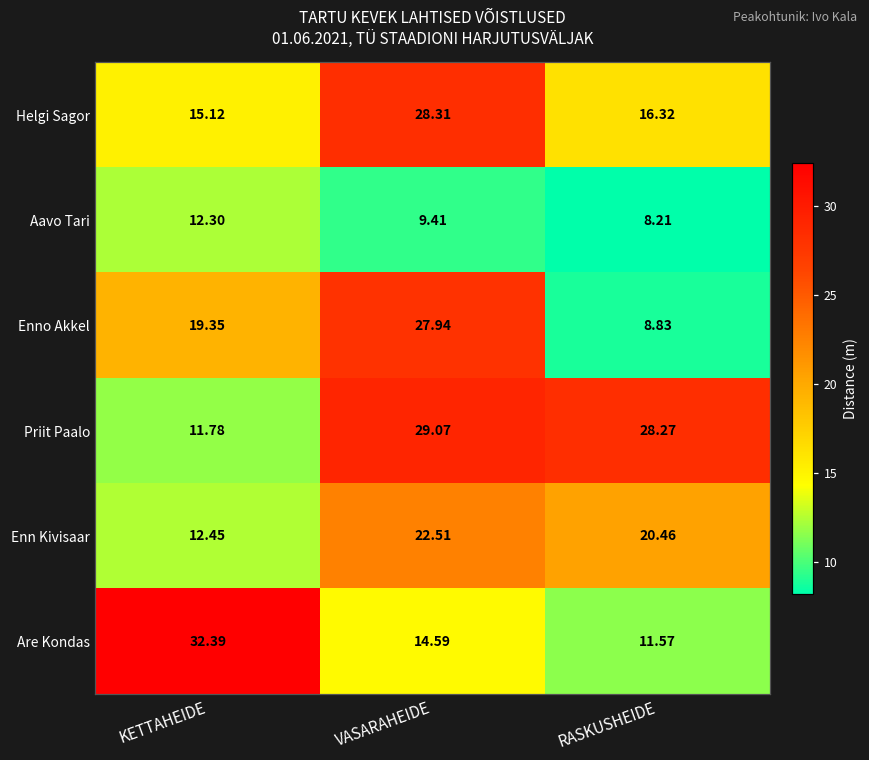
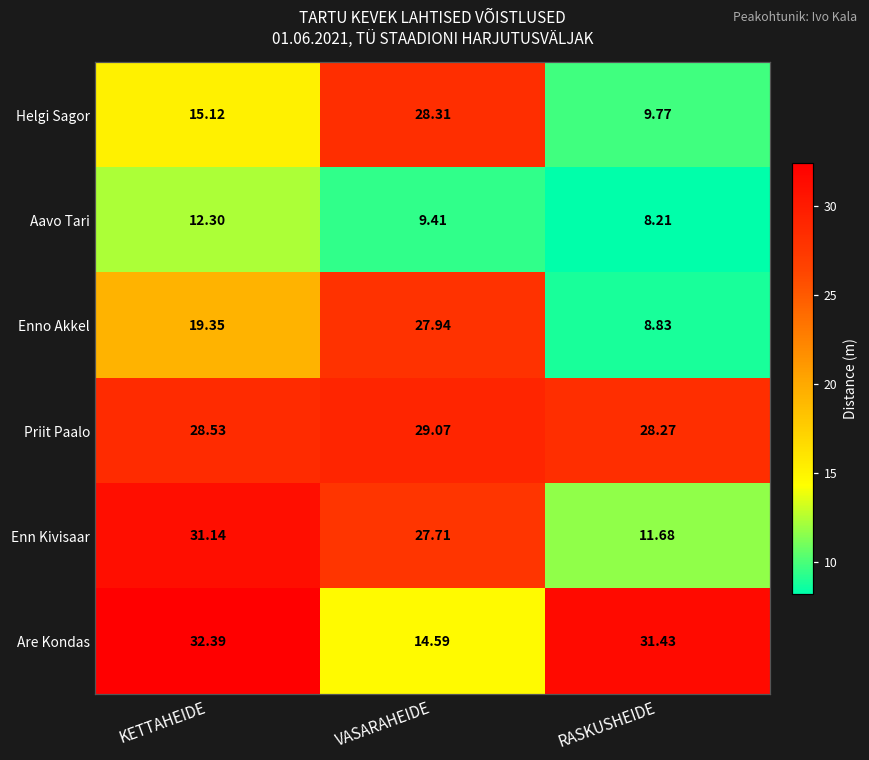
  {
    "Helgi Sagor": {
      "KETTAHEIDE": 15.12,
      "VASARAHEIDE": 28.31,
-     "RASKUSHEIDE": 16.32
+     "RASKUSHEIDE": 9.77
    },
    "Aavo Tari": {
      "KETTAHEIDE": 12.30,
      "VASARAHEIDE": 9.41,
      "RASKUSHEIDE": 8.21
    },
    "Enno Akkel": {
      "KETTAHEIDE": 19.35,
      "VASARAHEIDE": 27.94,
      "RASKUSHEIDE": 8.83
    },
    "Priit Paalo": {
-     "KETTAHEIDE": 11.78,
+     "KETTAHEIDE": 28.53,
      "VASARAHEIDE": 29.07,
      "RASKUSHEIDE": 28.27
    },
    "Enn Kivisaar": {
-     "KETTAHEIDE": 12.45,
-     "VASARAHEIDE": 22.51,
-     "RASKUSHEIDE": 20.46
+     "KETTAHEIDE": 31.14,
+     "VASARAHEIDE": 27.71,
+     "RASKUSHEIDE": 11.68
    },
    "Are Kondas": {
      "KETTAHEIDE": 32.39,
      "VASARAHEIDE": 14.59,
-     "RASKUSHEIDE": 11.57
+     "RASKUSHEIDE": 31.43
    }
  }
